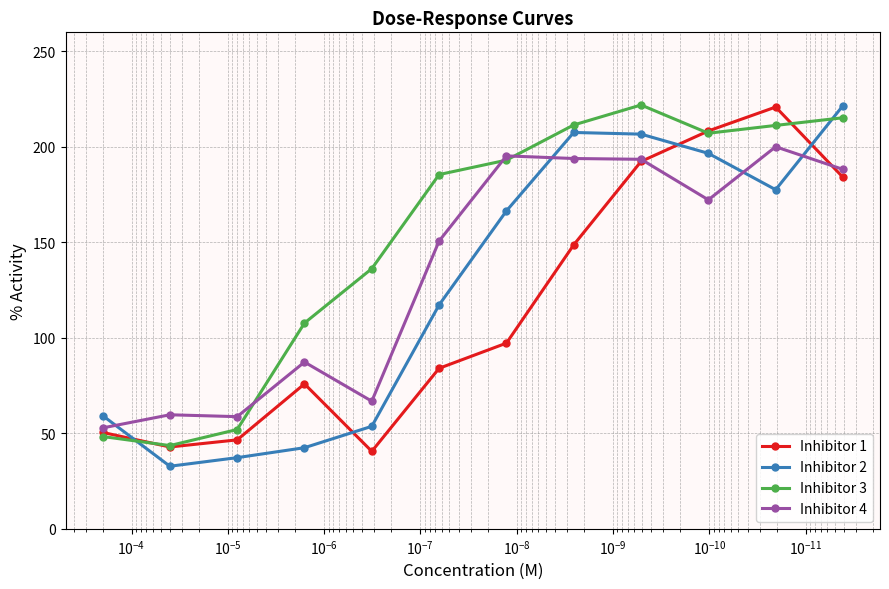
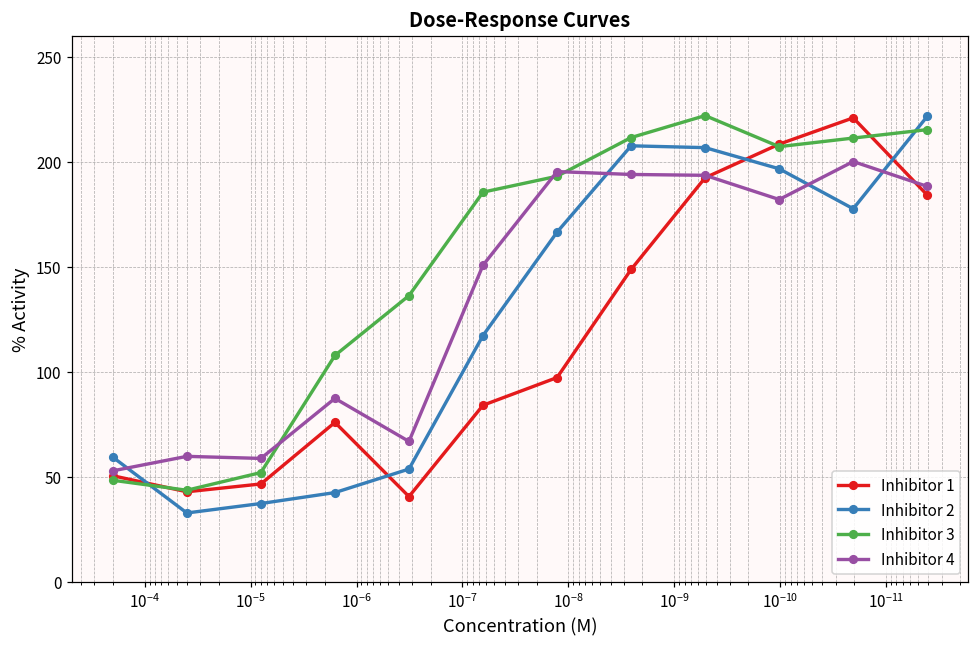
  {
    "Inhibitor 1": {
      "10^-11": 221,
      "10^-13": 184
    },
    "Inhibitor 2": {
      "10^-10": 197,
      "10^-11": 178,
      "10^-13": 222
    },
    "Inhibitor 3": {
      "10^-11": 211,
      "10^-13": 215
    },
    "Inhibitor 4": {
-     "10^-10": 172,
+     "10^-10": 182,
      "10^-11": 200,
      "10^-13": 188
    }
  }
